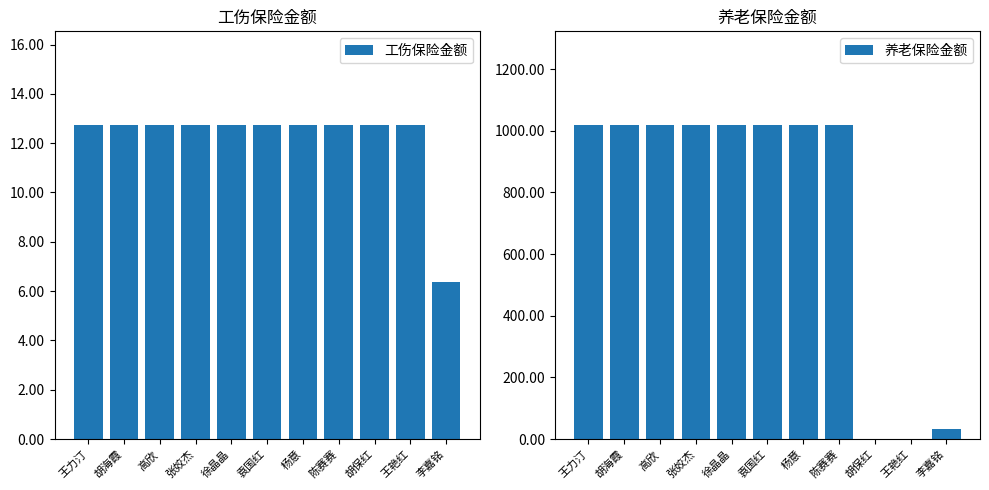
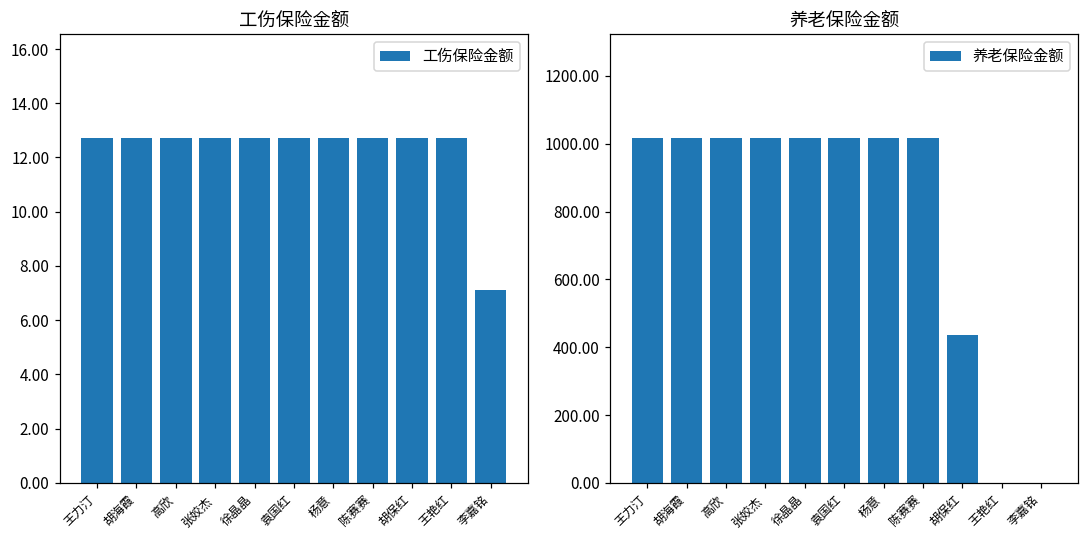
  {
    "工伤保险金额": {
      "王力汀": 12.7,
      "胡海霞": 12.7,
      "高欣": 12.7,
      "张姣杰": 12.7,
      "徐晶晶": 12.7,
      "袁国红": 12.7,
      "杨意": 12.7,
      "陈赛赛": 12.7,
      "胡保红": 12.7,
      "王艳红": 12.7,
-     "李嘉铭": 6.4
+     "李嘉铭": 7.1
    },
    "养老保险金额": {
      "王力汀": 1020,
      "胡海霞": 1020,
      "高欣": 1020,
      "张姣杰": 1020,
      "徐晶晶": 1020,
      "袁国红": 1020,
      "杨意": 1020,
      "陈赛赛": 1020,
-     "胡保红": 0,
+     "胡保红": 440,
      "王艳红": 0,
-     "李嘉铭": 30
+     "李嘉铭": 0
    }
  }
